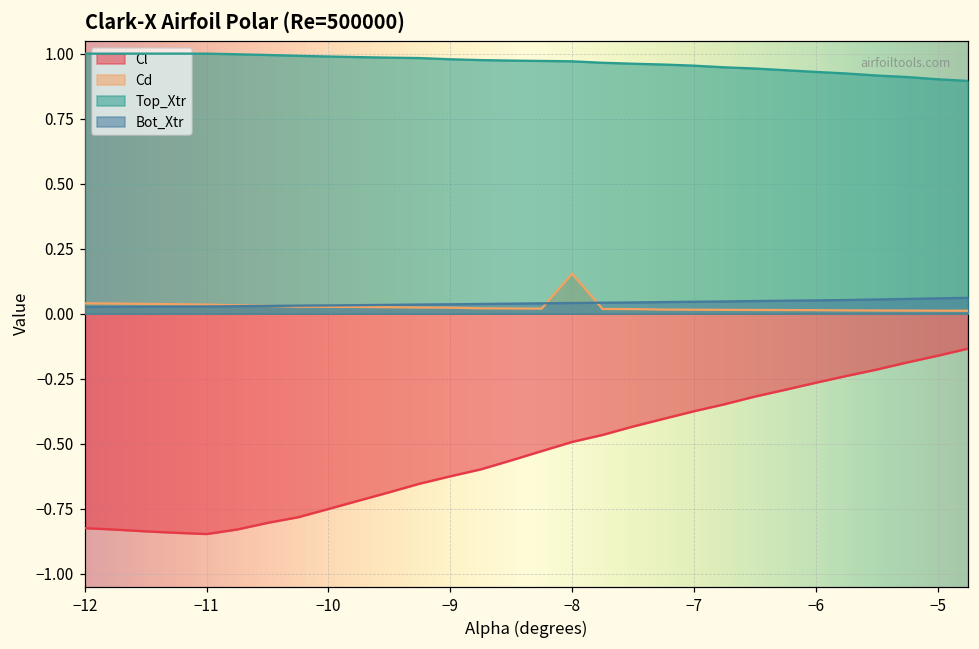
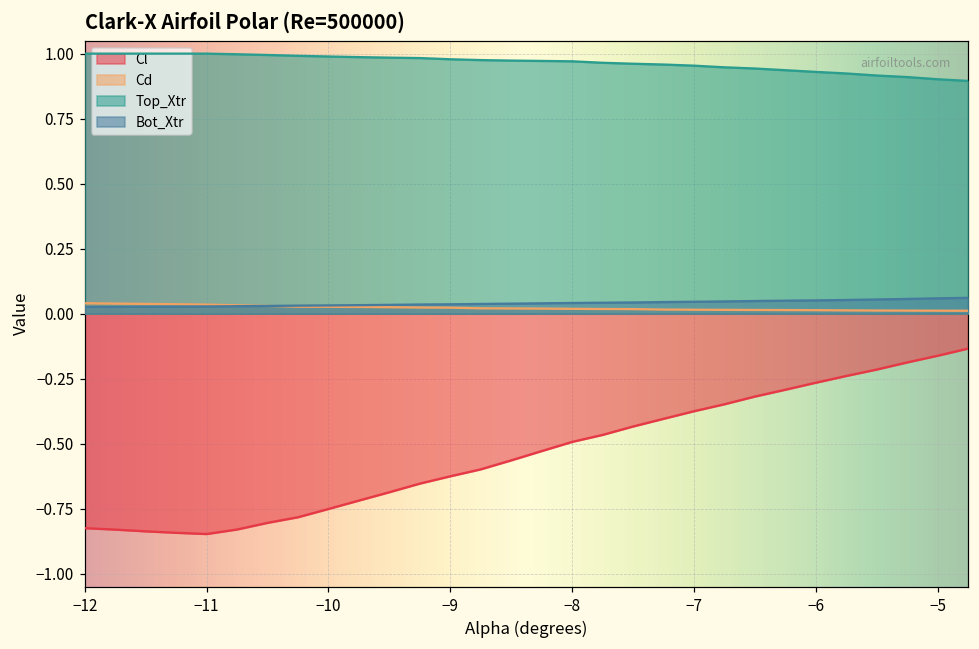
  {
    "Cd": {
      "−12": 0.04,
      "−9": 0.02,
-     "−8": 0.15,
+     "−8": 0.02,
      "−7": 0.02,
      "−6": 0.01,
      "−5": 0.01
    }
  }
